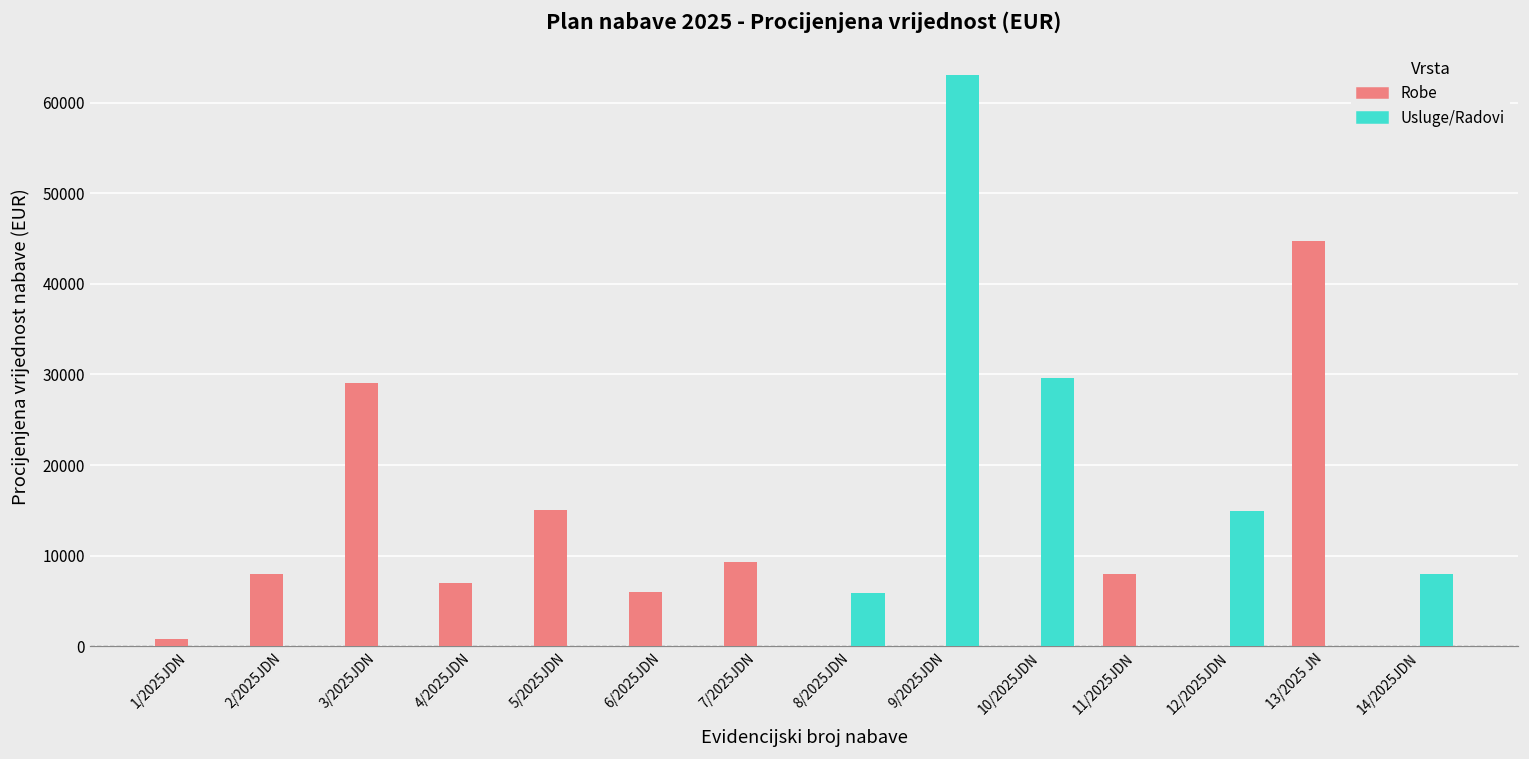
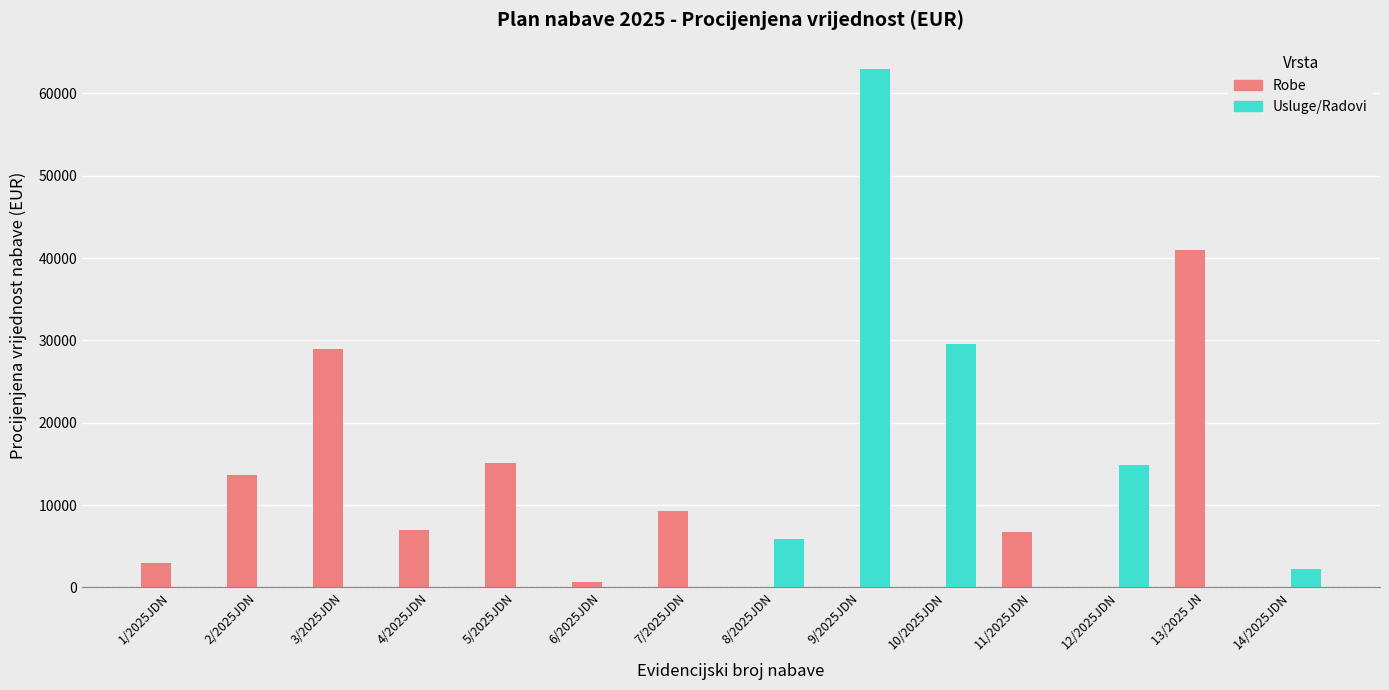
  {
    "Robe": {
-     "1/2025JDN": 1000,
-     "2/2025JDN": 8000,
+     "1/2025JDN": 3000,
+     "2/2025JDN": 14000,
      "3/2025JDN": 29000,
      "4/2025JDN": 7000,
      "5/2025JDN": 15000,
-     "6/2025JDN": 6000,
+     "6/2025JDN": 1000,
      "7/2025JDN": 9000,
      "8/2025JDN": 0,
      "9/2025JDN": 0,
      "10/2025JDN": 0,
-     "11/2025JDN": 8000,
+     "11/2025JDN": 7000,
      "12/2025JDN": 0,
-     "13/2025 JN": 45000,
+     "13/2025 JN": 41000,
      "14/2025JDN": 0
    },
    "Usluge/Radovi": {
      "1/2025JDN": 0,
      "2/2025JDN": 0,
      "3/2025JDN": 0,
      "4/2025JDN": 0,
      "5/2025JDN": 0,
      "6/2025JDN": 0,
      "7/2025JDN": 0,
      "8/2025JDN": 6000,
      "9/2025JDN": 63000,
      "10/2025JDN": 30000,
      "11/2025JDN": 0,
      "12/2025JDN": 15000,
      "13/2025 JN": 0,
-     "14/2025JDN": 8000
+     "14/2025JDN": 2000
    }
  }
